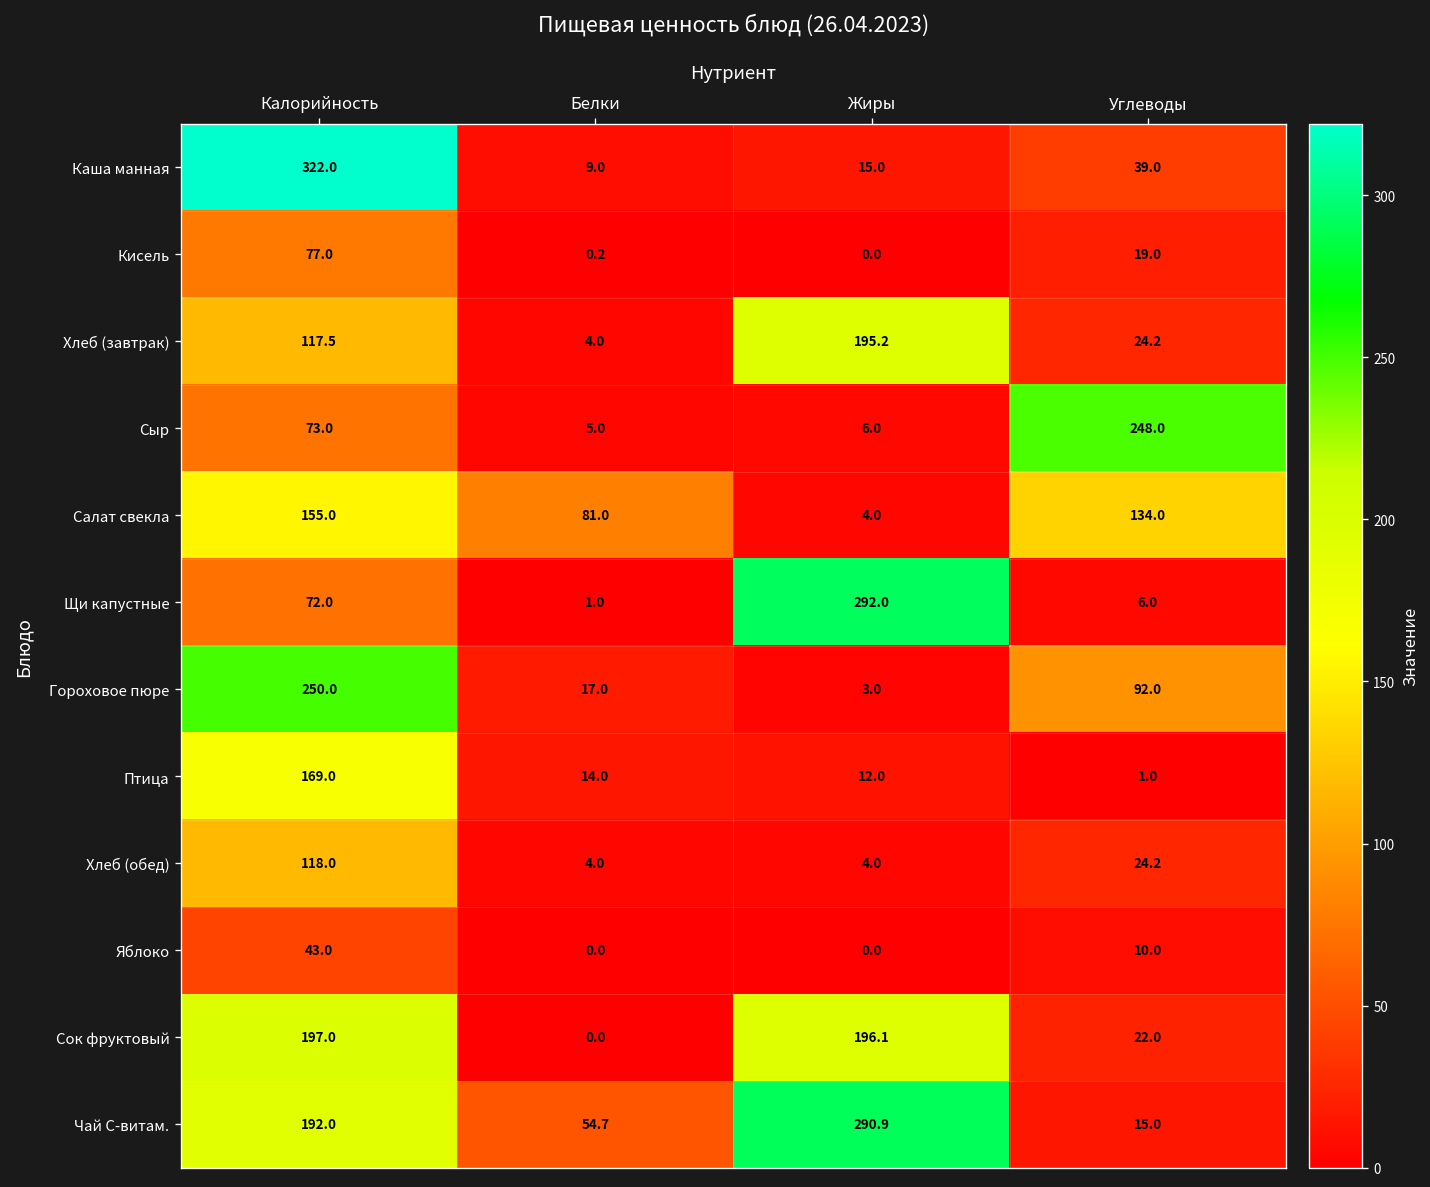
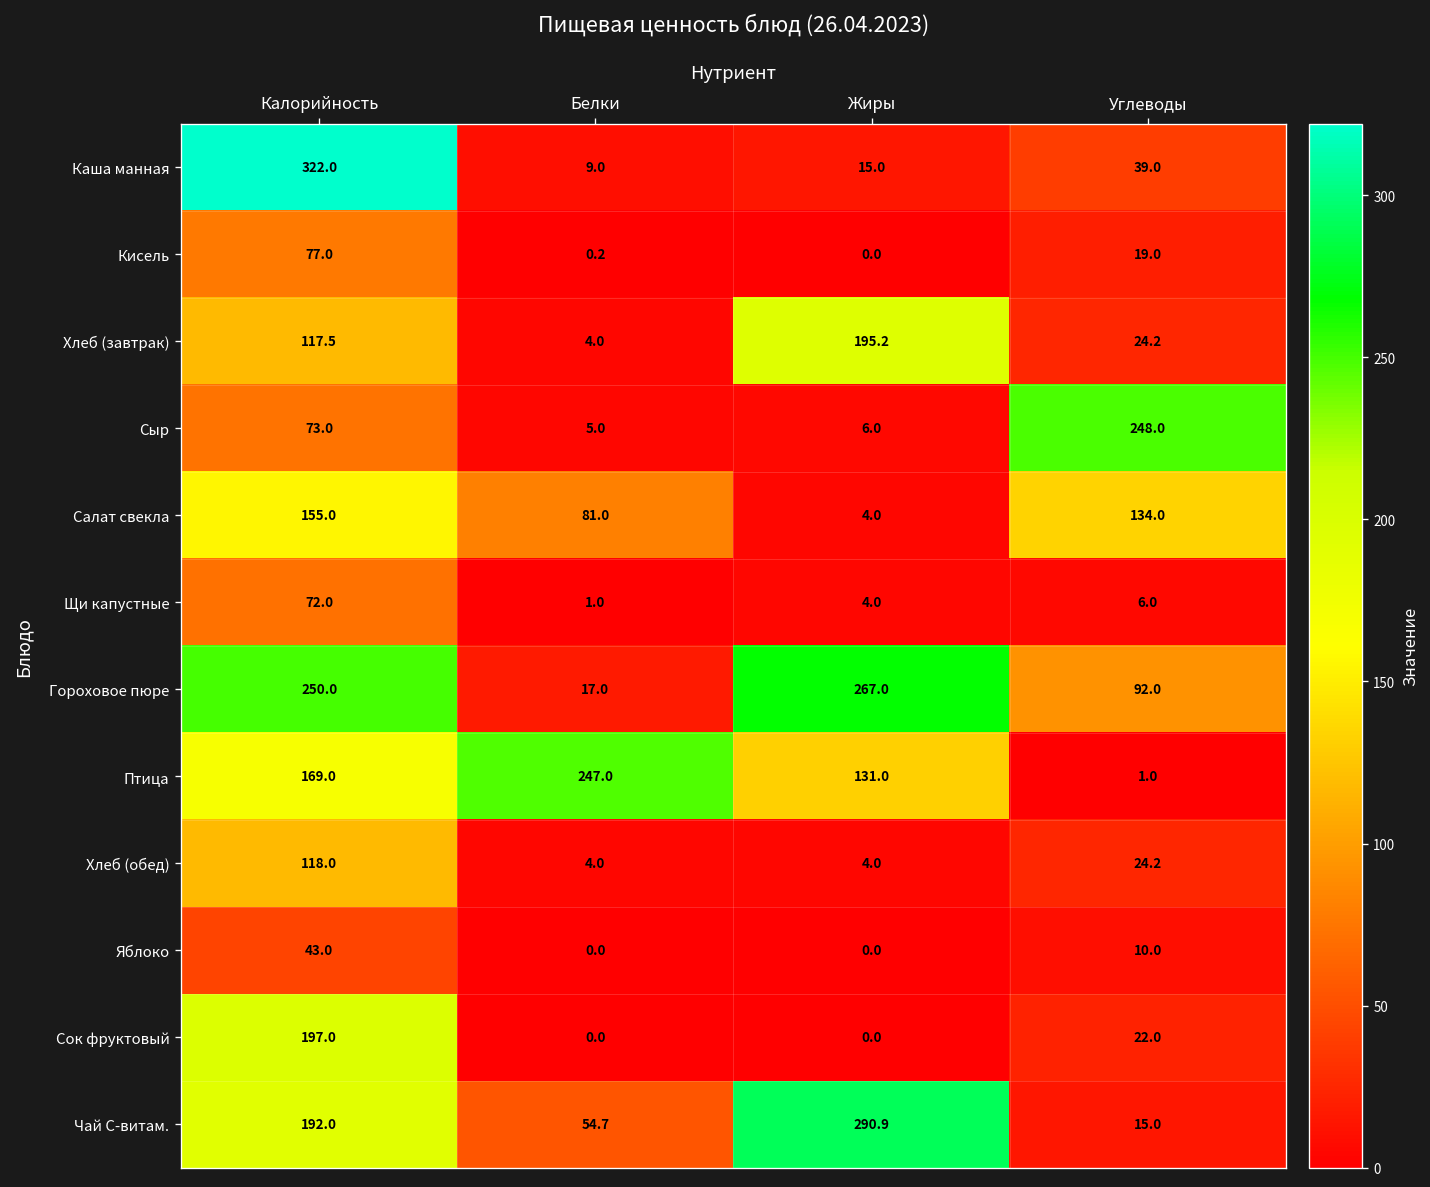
  {
    "Каша манная": {
      "Калорийность": 322.0,
      "Белки": 9.0,
      "Жиры": 15.0,
      "Углеводы": 39.0
    },
    "Кисель": {
      "Калорийность": 77.0,
      "Белки": 0.2,
      "Жиры": 0.0,
      "Углеводы": 19.0
    },
    "Хлеб (завтрак)": {
      "Калорийность": 117.5,
      "Белки": 4.0,
      "Жиры": 195.2,
      "Углеводы": 24.2
    },
    "Сыр": {
      "Калорийность": 73.0,
      "Белки": 5.0,
      "Жиры": 6.0,
      "Углеводы": 248.0
    },
    "Салат свекла": {
      "Калорийность": 155.0,
      "Белки": 81.0,
      "Жиры": 4.0,
      "Углеводы": 134.0
    },
    "Щи капустные": {
      "Калорийность": 72.0,
      "Белки": 1.0,
-     "Жиры": 292.0,
+     "Жиры": 4.0,
      "Углеводы": 6.0
    },
    "Гороховое пюре": {
      "Калорийность": 250.0,
      "Белки": 17.0,
-     "Жиры": 3.0,
+     "Жиры": 267.0,
      "Углеводы": 92.0
    },
    "Птица": {
      "Калорийность": 169.0,
-     "Белки": 14.0,
-     "Жиры": 12.0,
+     "Белки": 247.0,
+     "Жиры": 131.0,
      "Углеводы": 1.0
    },
    "Хлеб (обед)": {
      "Калорийность": 118.0,
      "Белки": 4.0,
      "Жиры": 4.0,
      "Углеводы": 24.2
    },
    "Яблоко": {
      "Калорийность": 43.0,
      "Белки": 0.0,
      "Жиры": 0.0,
      "Углеводы": 10.0
    },
    "Сок фруктовый": {
      "Калорийность": 197.0,
      "Белки": 0.0,
-     "Жиры": 196.1,
+     "Жиры": 0.0,
      "Углеводы": 22.0
    },
    "Чай С-витам.": {
      "Калорийность": 192.0,
      "Белки": 54.7,
      "Жиры": 290.9,
      "Углеводы": 15.0
    }
  }
